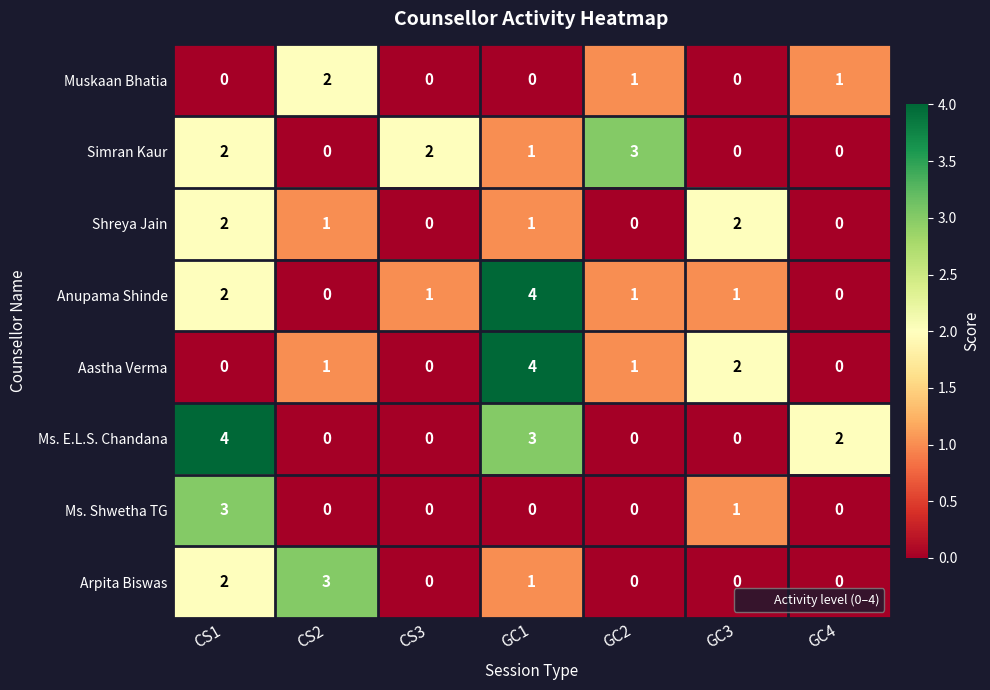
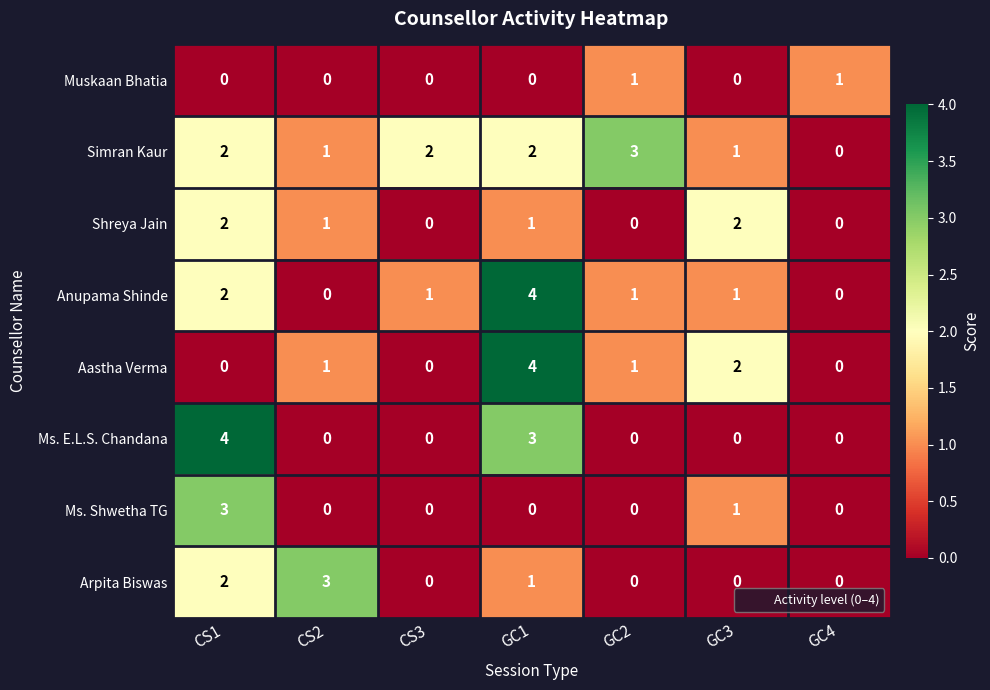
  {
    "Muskaan Bhatia": {
      "CS1": 0,
-     "CS2": 2,
+     "CS2": 0,
      "CS3": 0,
      "GC1": 0,
      "GC2": 1,
      "GC3": 0,
      "GC4": 1
    },
    "Simran Kaur": {
      "CS1": 2,
-     "CS2": 0,
+     "CS2": 1,
      "CS3": 2,
-     "GC1": 1,
+     "GC1": 2,
      "GC2": 3,
-     "GC3": 0,
+     "GC3": 1,
      "GC4": 0
    },
    "Shreya Jain": {
      "CS1": 2,
      "CS2": 1,
      "CS3": 0,
      "GC1": 1,
      "GC2": 0,
      "GC3": 2,
      "GC4": 0
    },
    "Anupama Shinde": {
      "CS1": 2,
      "CS2": 0,
      "CS3": 1,
      "GC1": 4,
      "GC2": 1,
      "GC3": 1,
      "GC4": 0
    },
    "Aastha Verma": {
      "CS1": 0,
      "CS2": 1,
      "CS3": 0,
      "GC1": 4,
      "GC2": 1,
      "GC3": 2,
      "GC4": 0
    },
    "Ms. E.L.S. Chandana": {
      "CS1": 4,
      "CS2": 0,
      "CS3": 0,
      "GC1": 3,
      "GC2": 0,
      "GC3": 0,
-     "GC4": 2
+     "GC4": 0
    },
    "Ms. Shwetha TG": {
      "CS1": 3,
      "CS2": 0,
      "CS3": 0,
      "GC1": 0,
      "GC2": 0,
      "GC3": 1,
      "GC4": 0
    },
    "Arpita Biswas": {
      "CS1": 2,
      "CS2": 3,
      "CS3": 0,
      "GC1": 1,
      "GC2": 0
    }
  }
